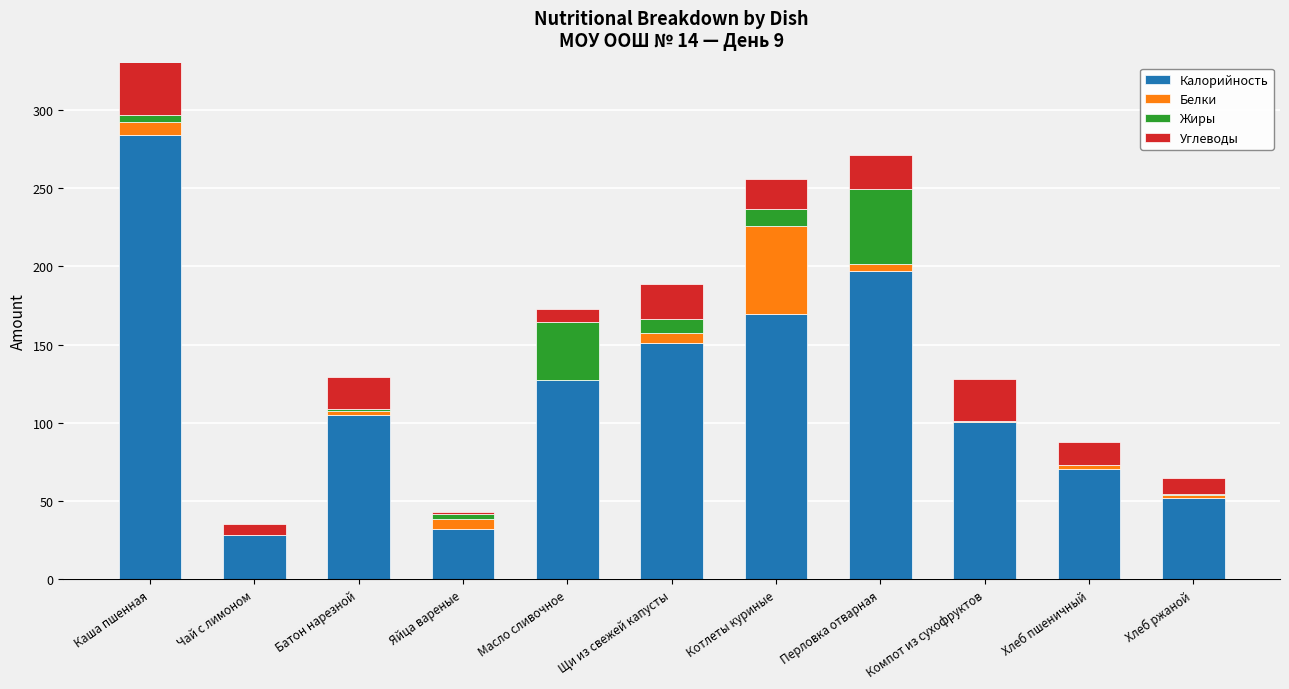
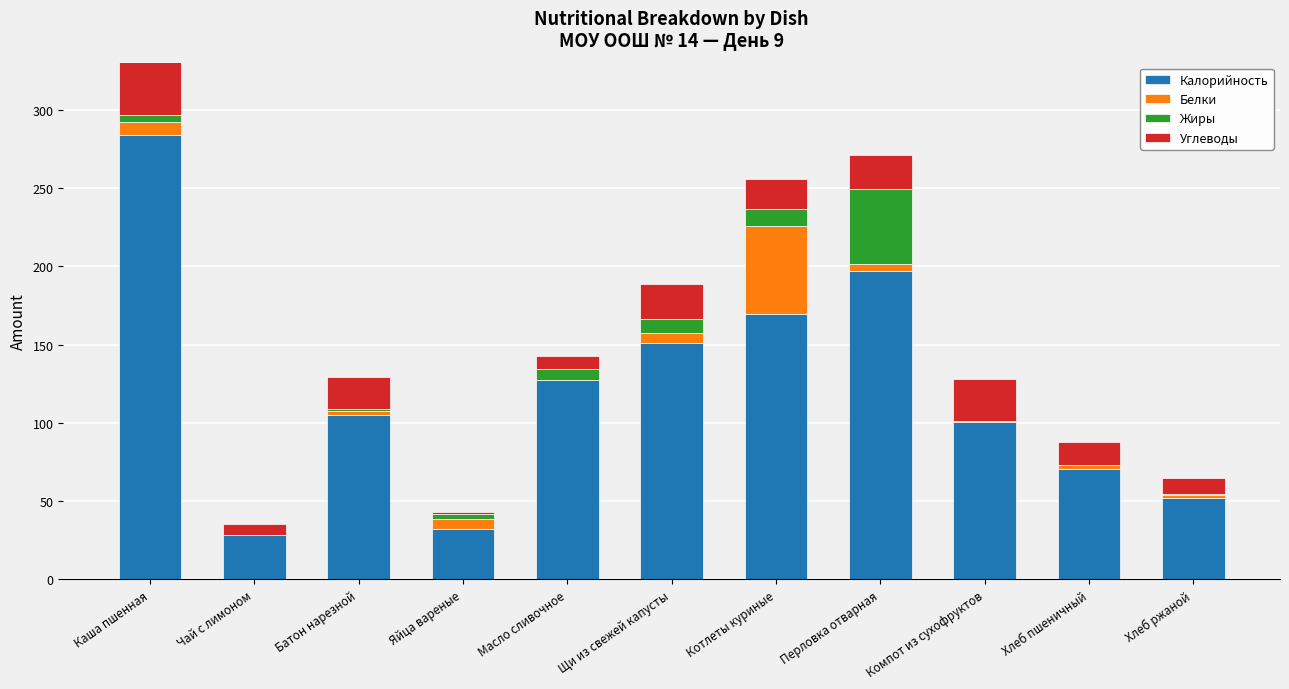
  {
    "Калорийность": {
      "Каша пшенная": 284,
      "Чай с лимоном": 28,
      "Батон нарезной": 105,
      "Яйца вареные": 32,
      "Масло сливочное": 127,
      "Щи из свежей капусты": 151,
      "Котлеты куриные": 170,
      "Перловка отварная": 197,
      "Компот из сухофруктов": 101,
      "Хлеб пшеничный": 71,
      "Хлеб ржаной": 52
    },
    "Белки": {
      "Каша пшенная": 9,
      "Батон нарезной": 3,
      "Яйца вареные": 6,
      "Щи из свежей капусты": 7,
      "Котлеты куриные": 56,
      "Перловка отварная": 5,
      "Хлеб пшеничный": 2,
      "Хлеб ржаной": 2
    },
    "Жиры": {
      "Каша пшенная": 5,
      "Чай с лимоном": 0,
      "Яйца вареные": 4,
-     "Масло сливочное": 37,
+     "Масло сливочное": 7,
      "Щи из свежей капусты": 9,
      "Котлеты куриные": 11,
      "Перловка отварная": 48,
      "Компот из сухофруктов": 0
    },
    "Углеводы": {
      "Чай с лимоном": 7,
      "Батон нарезной": 21,
      "Масло сливочное": 8,
      "Щи из свежей капусты": 22,
      "Котлеты куриные": 19,
      "Перловка отварная": 21,
      "Компот из сухофруктов": 27,
      "Хлеб пшеничный": 15,
      "Хлеб ржаной": 10
    }
  }
